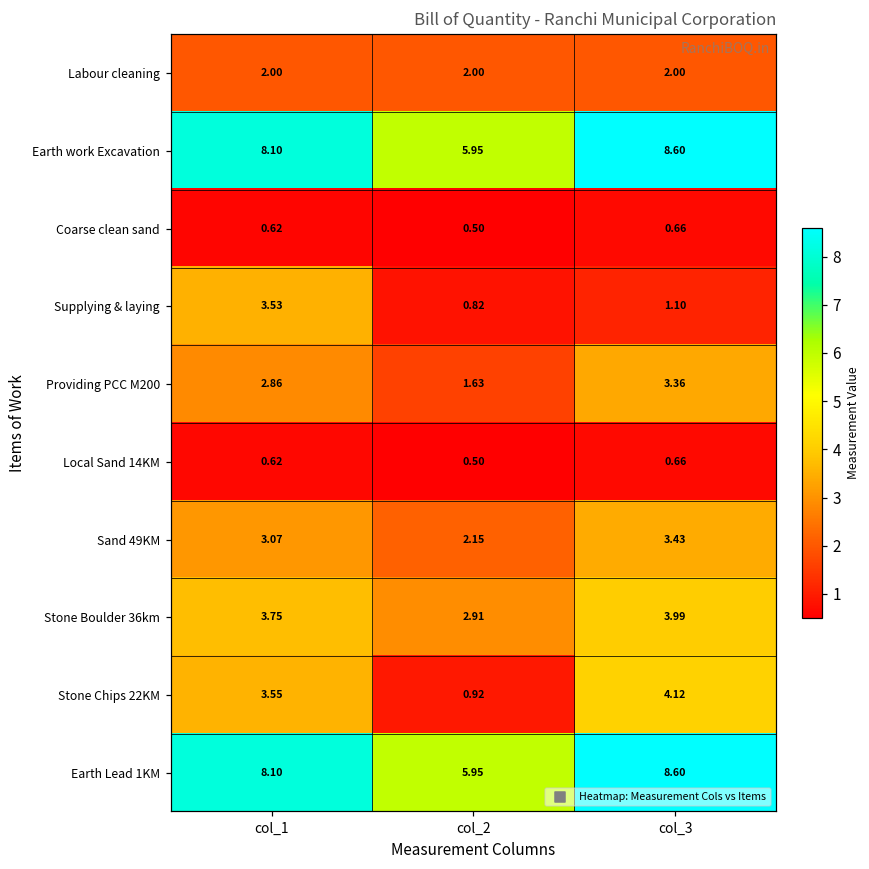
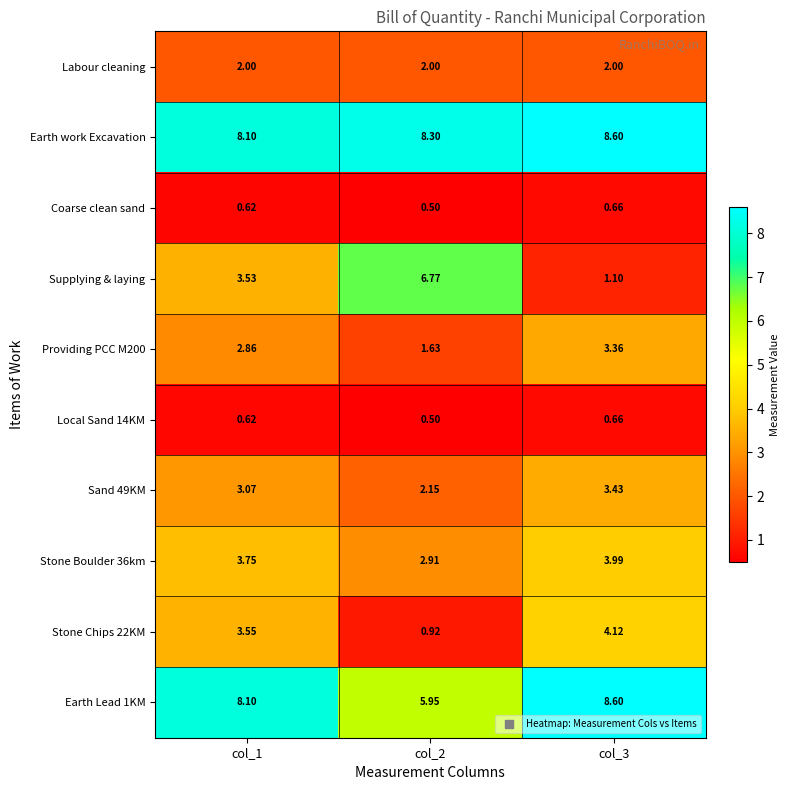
  {
    "Labour cleaning": {
      "col_1": 2.00,
      "col_2": 2.00
    },
    "Earth work Excavation": {
      "col_1": 8.10,
-     "col_2": 5.95,
+     "col_2": 8.30,
      "col_3": 8.60
    },
    "Coarse clean sand": {
      "col_1": 0.62,
      "col_2": 0.50,
      "col_3": 0.66
    },
    "Supplying & laying": {
      "col_1": 3.53,
-     "col_2": 0.82,
+     "col_2": 6.77,
      "col_3": 1.10
    },
    "Providing PCC M200": {
      "col_1": 2.86,
      "col_2": 1.63,
      "col_3": 3.36
    },
    "Local Sand 14KM": {
      "col_1": 0.62,
      "col_2": 0.50,
      "col_3": 0.66
    },
    "Sand 49KM": {
      "col_1": 3.07,
      "col_2": 2.15,
      "col_3": 3.43
    },
    "Stone Boulder 36km": {
      "col_1": 3.75,
      "col_2": 2.91,
      "col_3": 3.99
    },
    "Stone Chips 22KM": {
      "col_1": 3.55,
      "col_2": 0.92,
      "col_3": 4.12
    },
    "Earth Lead 1KM": {
      "col_1": 8.10,
      "col_2": 5.95,
      "col_3": 8.60
    }
  }
